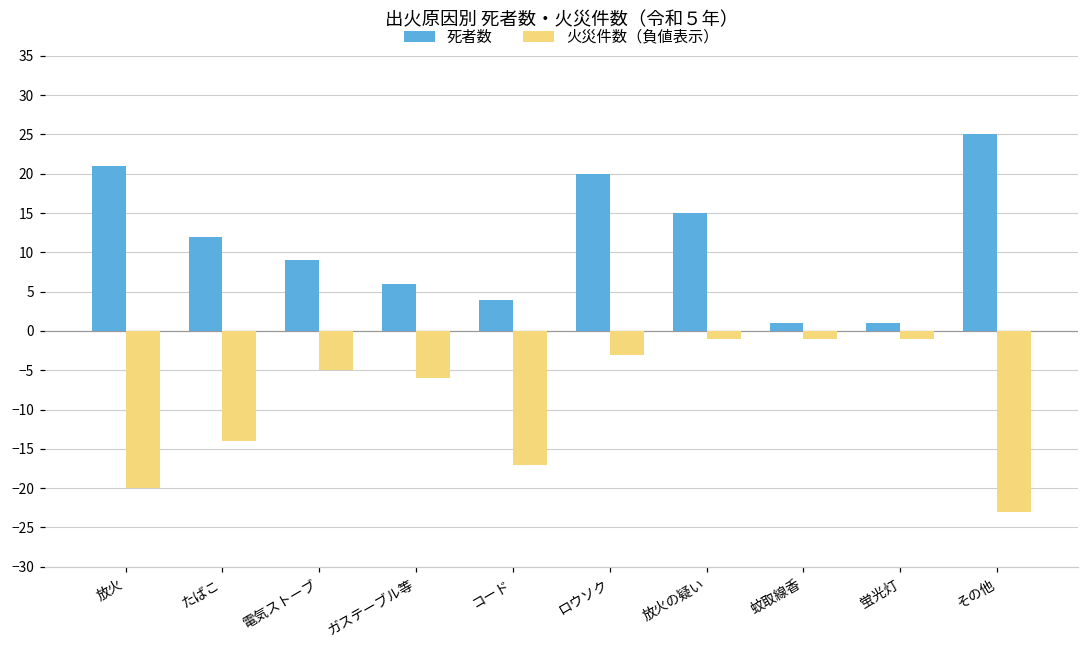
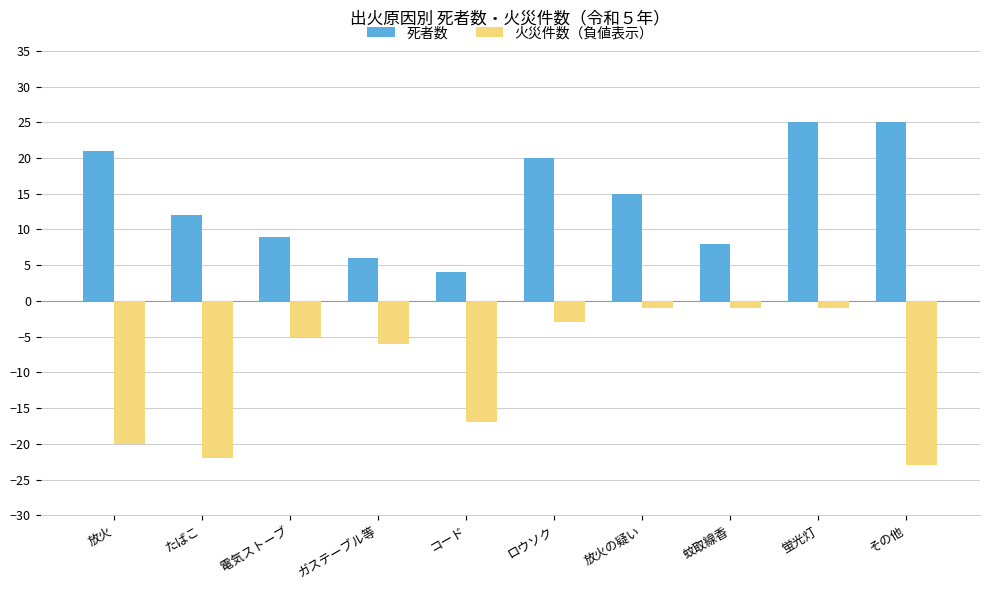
  {
    "死者数": {
      "放火": 21,
      "たばこ": 12,
      "電気ストーブ": 9,
      "ガステーブル等": 6,
      "コード": 4,
      "ロウソク": 20,
      "放火の疑い": 15,
-     "蚊取線香": 1,
-     "蛍光灯": 1,
+     "蚊取線香": 8,
+     "蛍光灯": 25,
      "その他": 25
    },
    "火災件数（負値表示）": {
      "放火": -20,
-     "たばこ": -14,
+     "たばこ": -22,
      "電気ストーブ": -5,
      "ガステーブル等": -6,
      "コード": -17,
      "ロウソク": -3,
      "放火の疑い": -1,
      "蚊取線香": -1,
      "蛍光灯": -1,
      "その他": -23
    }
  }
